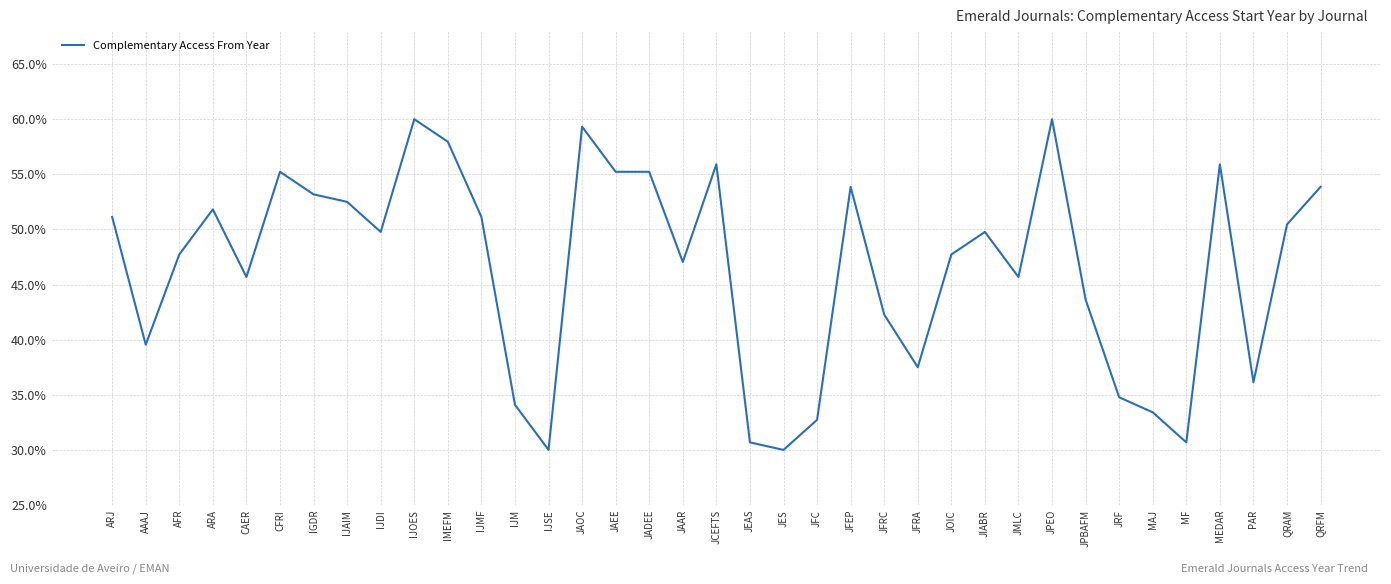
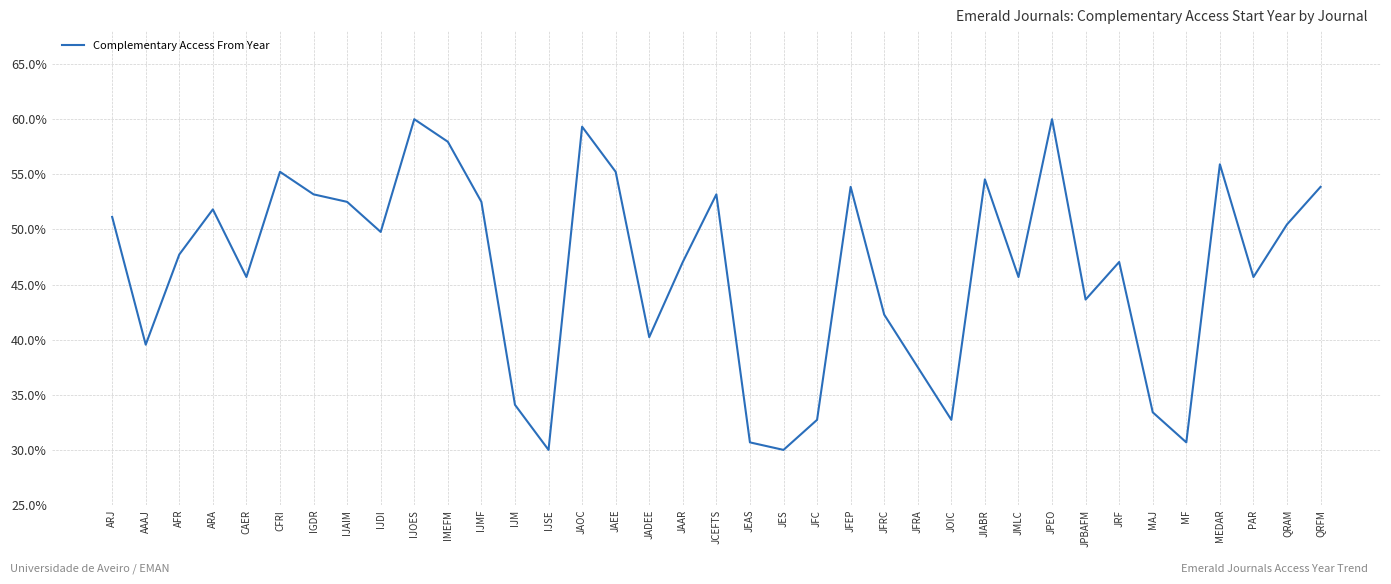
  {
    "ARJ": "51.1%",
    "AAAJ": "39.5%",
    "AFR": "47.7%",
    "ARA": "51.8%",
    "CAER": "45.7%",
    "CFRI": "55.2%",
    "IGDR": "53.2%",
    "IJAIM": "52.5%",
    "IJDI": "49.8%",
    "IJOES": "60.0%",
    "IMEFM": "58.0%",
-   "IJMF": "51.1%",
+   "IJMF": "52.5%",
    "IJM": "34.1%",
    "IJSE": "30.0%",
    "JAOC": "59.3%",
    "JAEE": "55.2%",
-   "JADEE": "55.2%",
+   "JADEE": "40.2%",
    "JAAR": "47.0%",
-   "JCEFTS": "55.9%",
+   "JCEFTS": "53.2%",
    "JEAS": "30.7%",
    "JES": "30.0%",
    "JFC": "32.7%",
    "JFEP": "53.9%",
    "JFRC": "42.3%",
    "JFRA": "37.5%",
-   "JOIC": "47.7%",
-   "JIABR": "49.8%",
+   "JOIC": "32.7%",
+   "JIABR": "54.5%",
    "JMLC": "45.7%",
    "JPEO": "60.0%",
    "JPBAFM": "43.6%",
-   "JRF": "34.8%",
+   "JRF": "47.0%",
    "MAJ": "33.4%",
    "MF": "30.7%",
    "MEDAR": "55.9%",
-   "PAR": "36.1%",
+   "PAR": "45.7%",
    "QRAM": "50.5%",
    "QRFM": "53.9%"
  }
